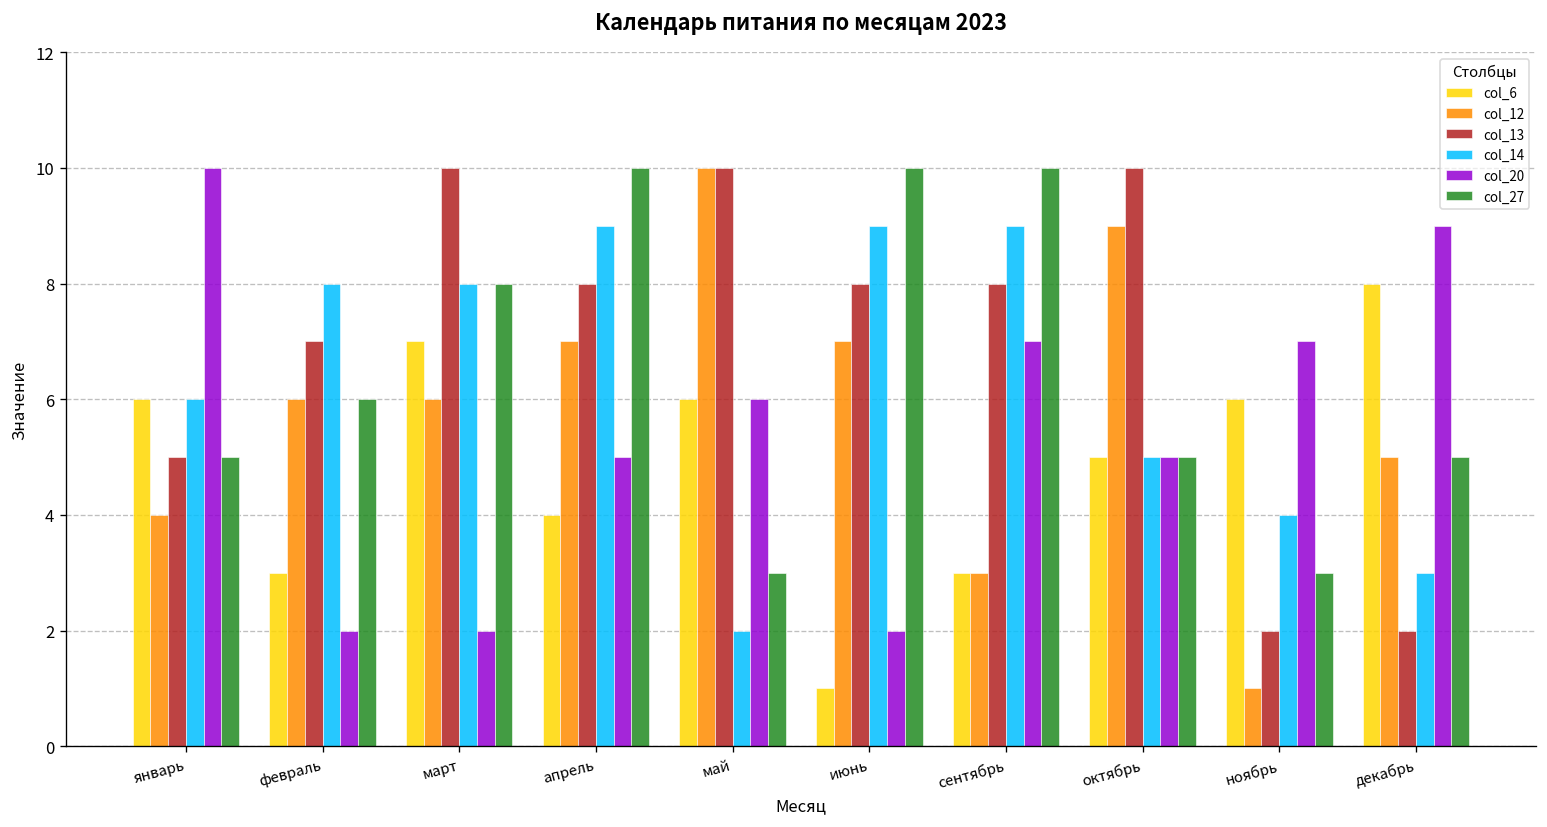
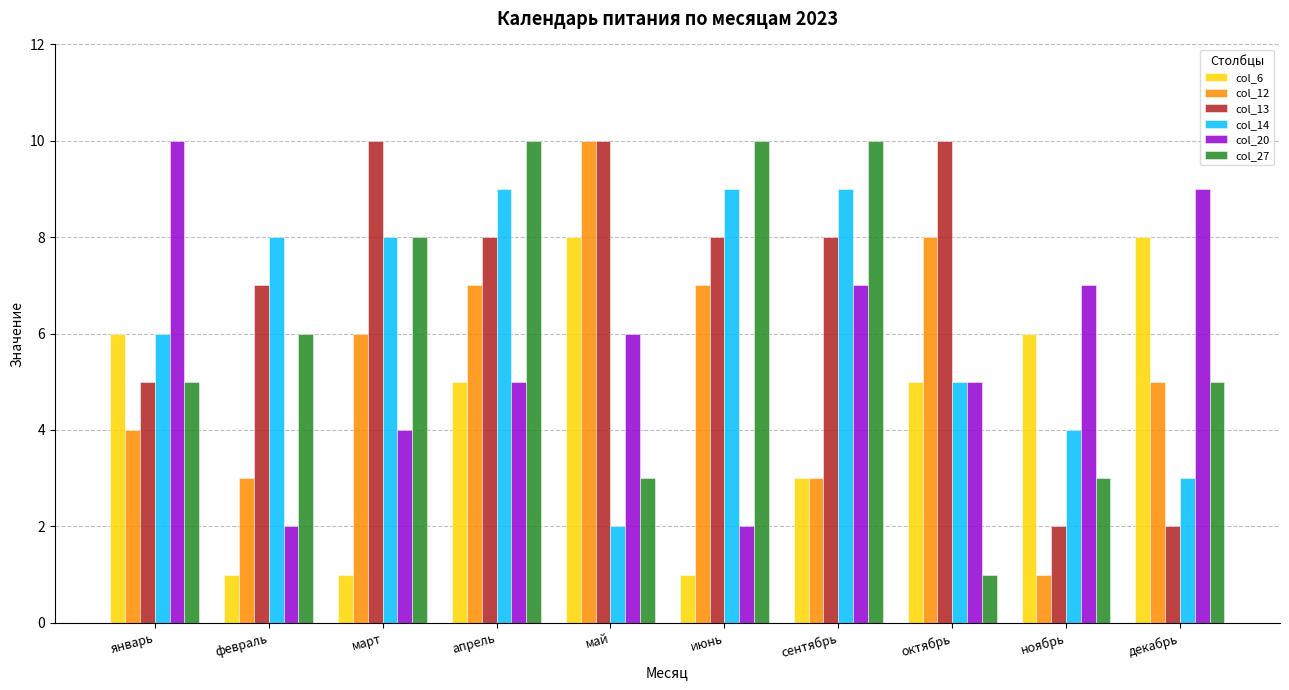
  {
    "col_6": {
      "январь": 6,
-     "февраль": 3,
-     "март": 7,
-     "апрель": 4,
-     "май": 6,
+     "февраль": 1,
+     "март": 1,
+     "апрель": 5,
+     "май": 8,
      "июнь": 1,
      "сентябрь": 3,
      "октябрь": 5,
      "ноябрь": 6,
      "декабрь": 8
    },
    "col_12": {
      "январь": 4,
-     "февраль": 6,
+     "февраль": 3,
      "март": 6,
      "апрель": 7,
      "май": 10,
      "июнь": 7,
      "сентябрь": 3,
-     "октябрь": 9,
+     "октябрь": 8,
      "ноябрь": 1,
      "декабрь": 5
    },
    "col_13": {
      "январь": 5,
      "февраль": 7,
      "март": 10,
      "апрель": 8,
      "май": 10,
      "июнь": 8,
      "сентябрь": 8,
      "октябрь": 10,
      "ноябрь": 2,
      "декабрь": 2
    },
    "col_14": {
      "январь": 6,
      "февраль": 8,
      "март": 8,
      "апрель": 9,
      "май": 2,
      "июнь": 9,
      "сентябрь": 9,
      "октябрь": 5,
      "ноябрь": 4,
      "декабрь": 3
    },
    "col_20": {
      "январь": 10,
      "февраль": 2,
-     "март": 2,
+     "март": 4,
      "апрель": 5,
      "май": 6,
      "июнь": 2,
      "сентябрь": 7,
      "октябрь": 5,
      "ноябрь": 7,
      "декабрь": 9
    },
    "col_27": {
      "январь": 5,
      "февраль": 6,
      "март": 8,
      "апрель": 10,
      "май": 3,
      "июнь": 10,
      "сентябрь": 10,
-     "октябрь": 5,
+     "октябрь": 1,
      "ноябрь": 3,
      "декабрь": 5
    }
  }
